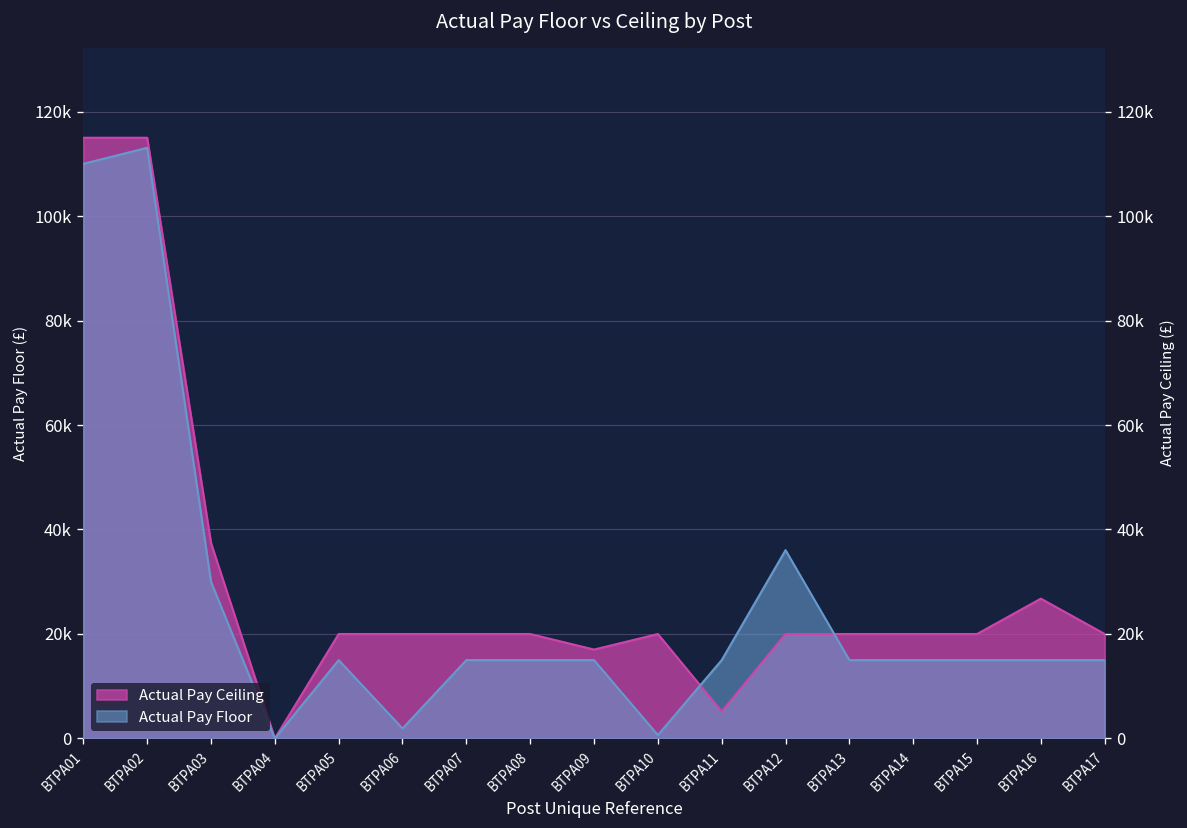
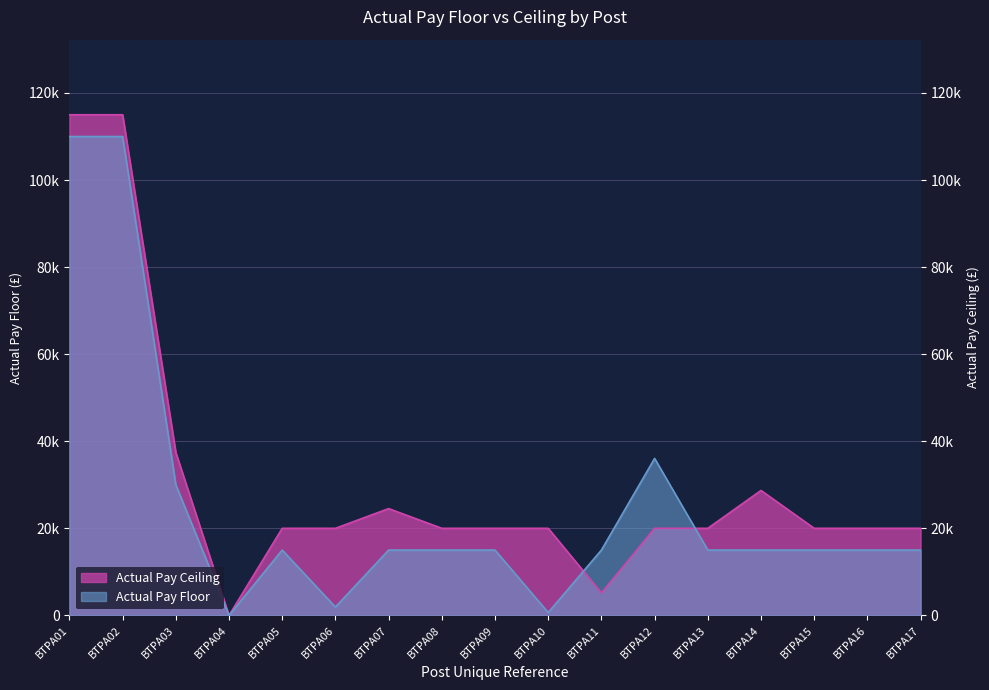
  {
    "Actual Pay Ceiling": {
      "BTPA01": 115000,
      "BTPA02": 115000,
      "BTPA03": 37000,
      "BTPA05": 20000,
      "BTPA06": 20000,
-     "BTPA07": 20000,
+     "BTPA07": 25000,
      "BTPA08": 20000,
-     "BTPA09": 17000,
+     "BTPA09": 20000,
      "BTPA10": 20000,
      "BTPA11": 5000,
      "BTPA12": 20000,
      "BTPA13": 20000,
-     "BTPA14": 20000,
+     "BTPA14": 29000,
      "BTPA15": 20000,
-     "BTPA16": 27000,
+     "BTPA16": 20000,
      "BTPA17": 20000
    },
    "Actual Pay Floor": {
      "BTPA01": 110000,
-     "BTPA02": 113000,
+     "BTPA02": 110000,
      "BTPA03": 30000,
      "BTPA05": 15000,
      "BTPA06": 2000,
      "BTPA07": 15000,
      "BTPA08": 15000,
      "BTPA09": 15000,
      "BTPA10": 1000,
      "BTPA11": 15000,
      "BTPA12": 36000,
      "BTPA13": 15000,
      "BTPA14": 15000,
      "BTPA15": 15000,
      "BTPA16": 15000,
      "BTPA17": 15000
    }
  }
